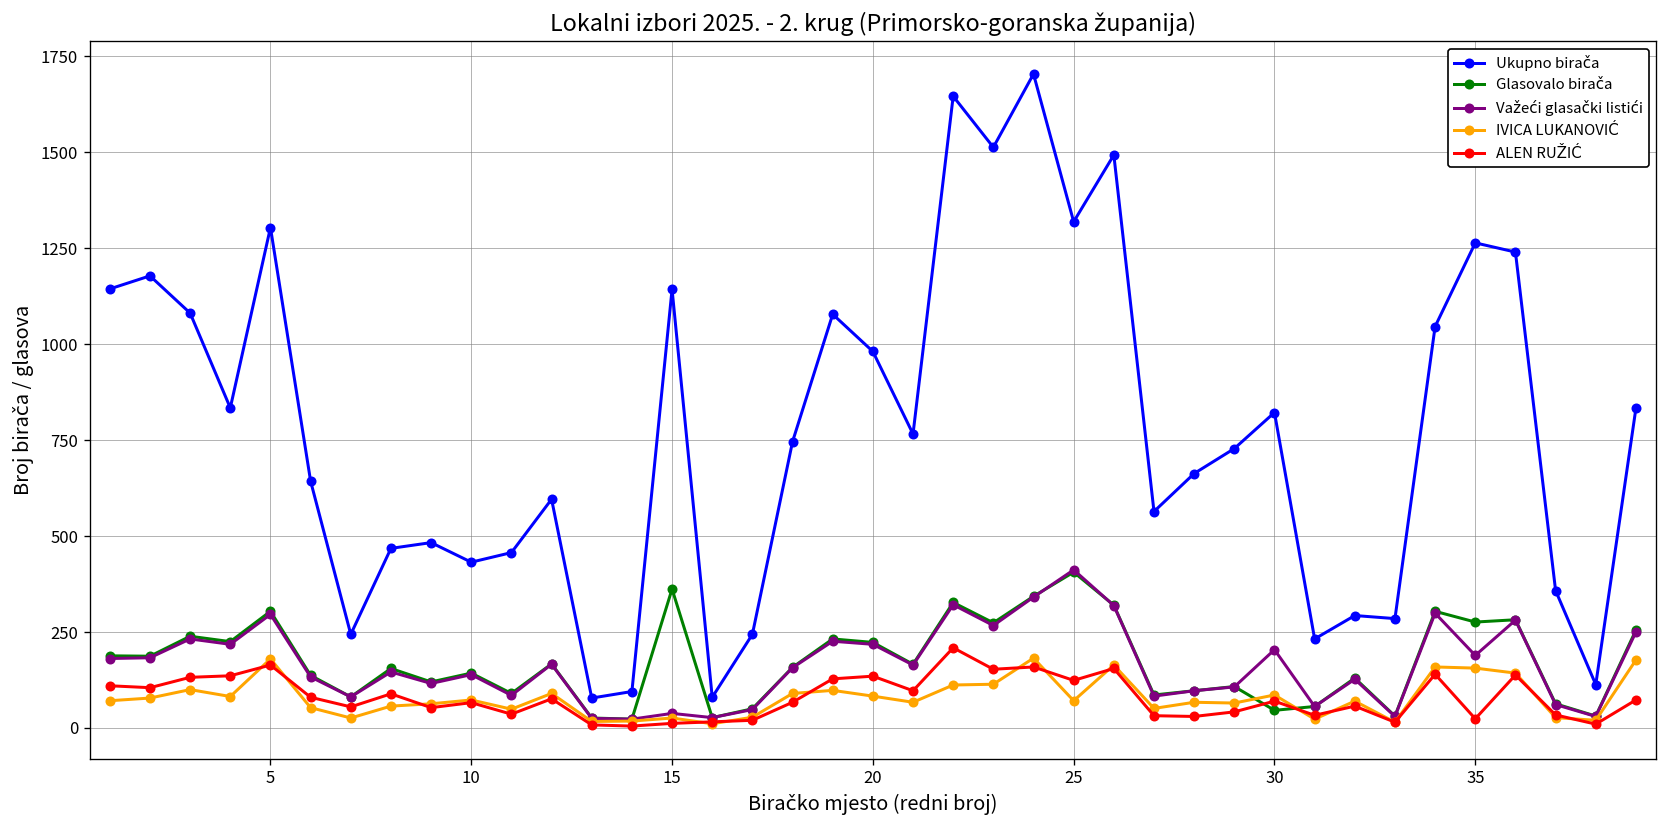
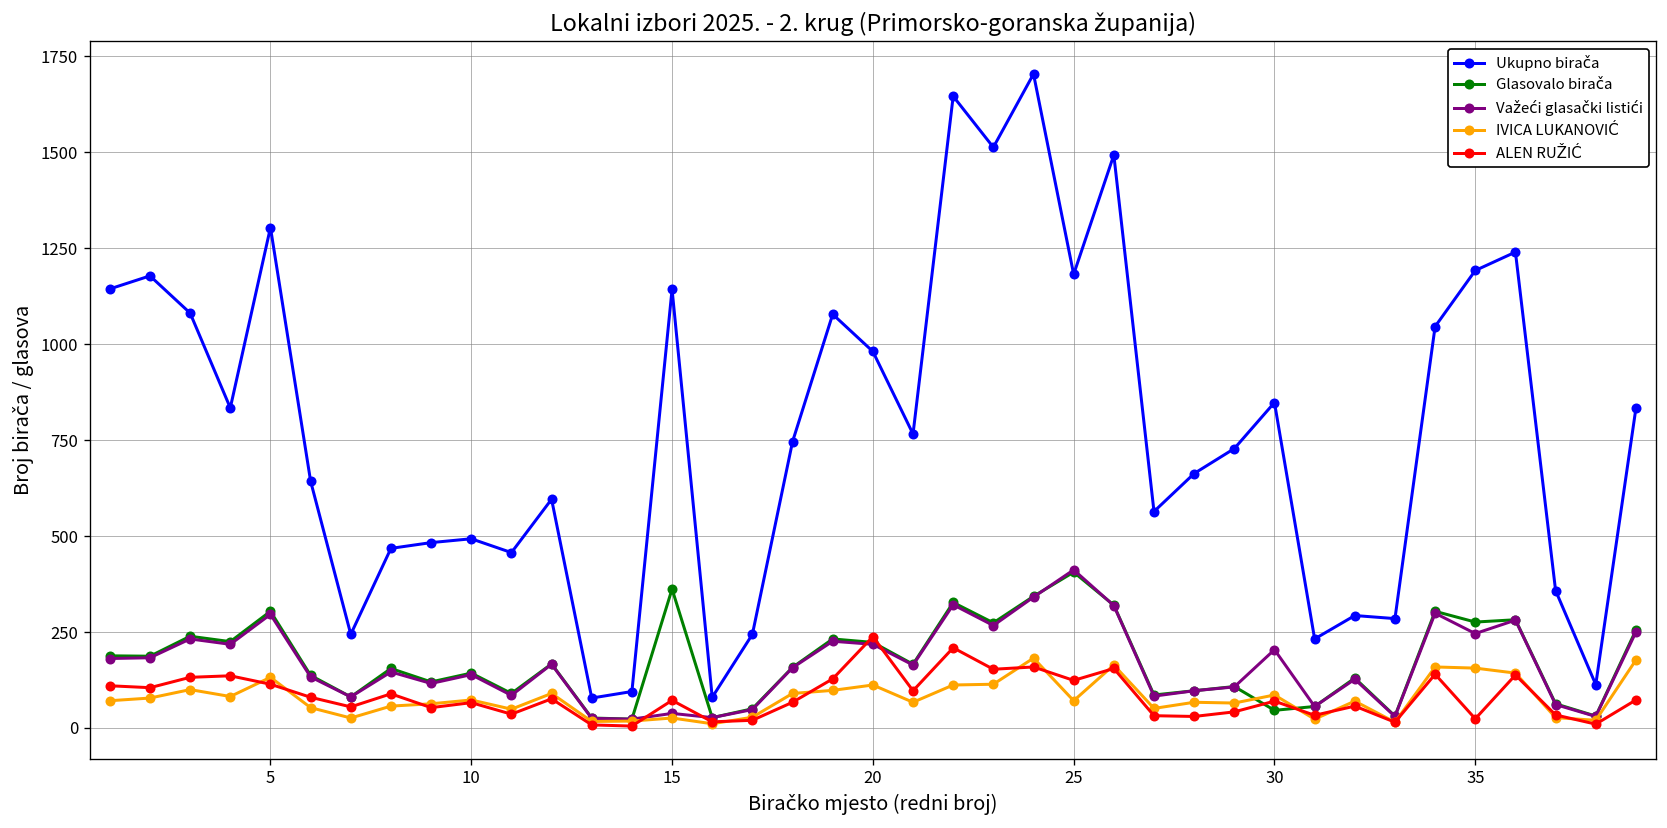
  {
    "Ukupno birača": {
      "5": 1300,
-     "10": 430,
+     "10": 490,
      "15": 1140,
      "20": 980,
-     "25": 1320,
-     "30": 820,
-     "35": 1260
+     "25": 1180,
+     "30": 850,
+     "35": 1190
    },
    "Glasovalo birača": {
      "5": 300,
      "15": 360,
      "30": 50,
      "35": 280
    },
    "Važeći glasački listići": {
      "5": 300,
      "15": 40,
      "30": 200,
-     "35": 190
+     "35": 250
    },
    "IVICA LUKANOVIĆ": {
-     "5": 180,
+     "5": 130,
      "15": 30,
-     "20": 80,
+     "20": 110,
      "25": 70,
      "30": 90,
      "35": 160
    },
    "ALEN RUŽIĆ": {
-     "5": 160,
-     "15": 10,
-     "20": 140,
+     "5": 110,
+     "15": 70,
+     "20": 240,
      "25": 120,
      "30": 70,
      "35": 20
    }
  }
